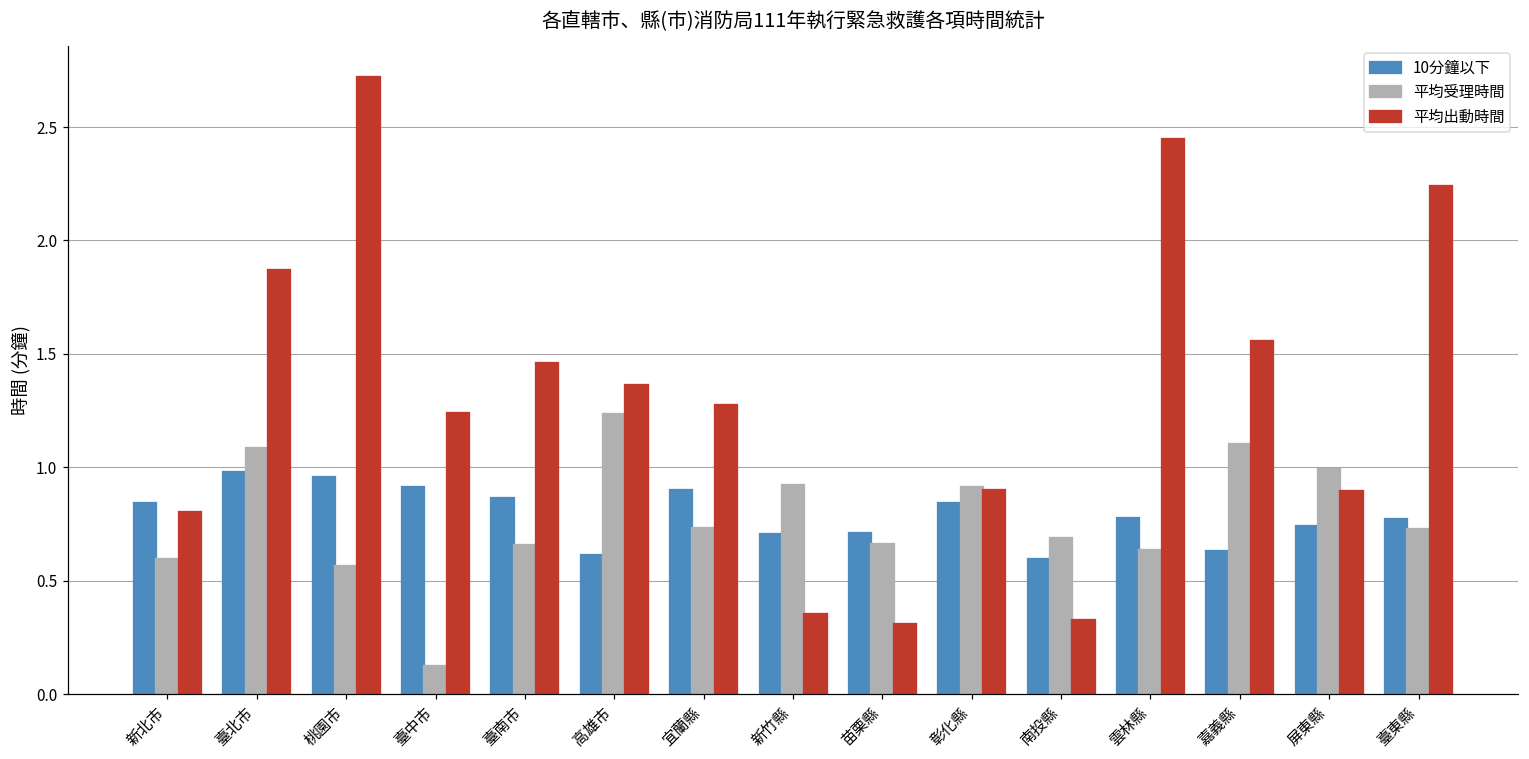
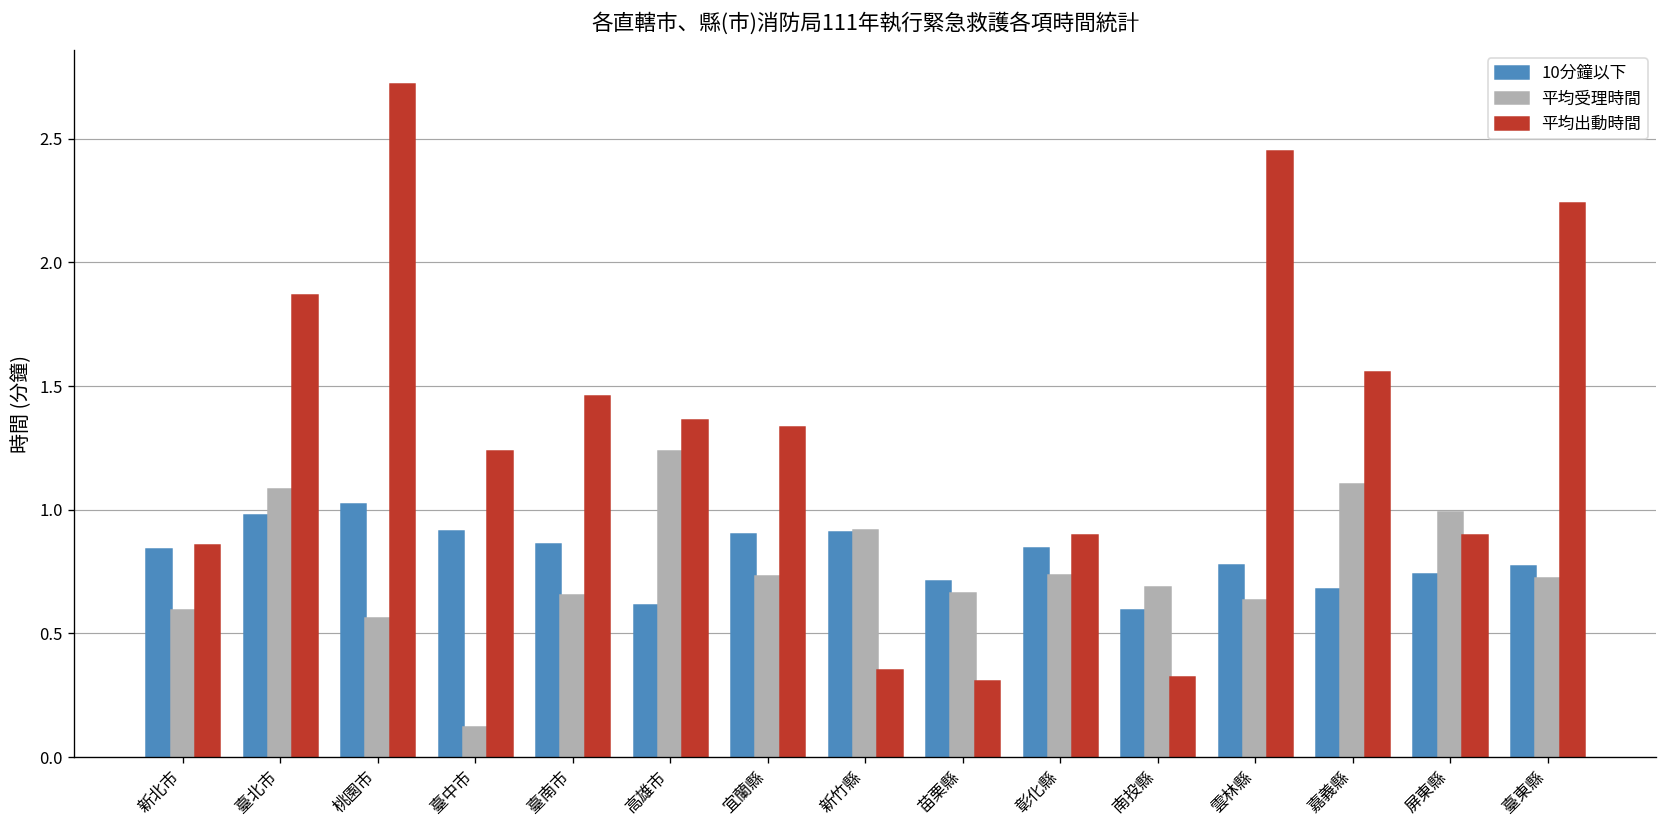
  {
    "10分鐘以下": {
      "新北市": 0.84,
      "臺北市": 0.98,
-     "桃園市": 0.96,
+     "桃園市": 1.02,
      "臺中市": 0.91,
      "臺南市": 0.86,
      "高雄市": 0.62,
      "宜蘭縣": 0.90,
-     "新竹縣": 0.71,
+     "新竹縣": 0.91,
      "苗栗縣": 0.71,
      "彰化縣": 0.84,
      "南投縣": 0.60,
      "雲林縣": 0.78,
-     "嘉義縣": 0.63,
+     "嘉義縣": 0.68,
      "屏東縣": 0.74,
      "臺東縣": 0.77
    },
    "平均受理時間": {
      "新北市": 0.59,
      "臺北市": 1.08,
      "桃園市": 0.56,
      "臺中市": 0.12,
      "臺南市": 0.66,
      "高雄市": 1.24,
      "宜蘭縣": 0.73,
      "新竹縣": 0.92,
      "苗栗縣": 0.66,
-     "彰化縣": 0.91,
+     "彰化縣": 0.74,
      "南投縣": 0.69,
      "雲林縣": 0.63,
      "嘉義縣": 1.10,
      "屏東縣": 0.99,
      "臺東縣": 0.73
    },
    "平均出動時間": {
-     "新北市": 0.80,
+     "新北市": 0.86,
      "臺北市": 1.87,
      "桃園市": 2.72,
      "臺中市": 1.24,
      "臺南市": 1.46,
      "高雄市": 1.36,
-     "宜蘭縣": 1.28,
+     "宜蘭縣": 1.33,
      "新竹縣": 0.35,
      "苗栗縣": 0.31,
      "彰化縣": 0.90,
      "南投縣": 0.33,
      "雲林縣": 2.45,
      "嘉義縣": 1.56,
      "屏東縣": 0.90,
      "臺東縣": 2.24
    }
  }
